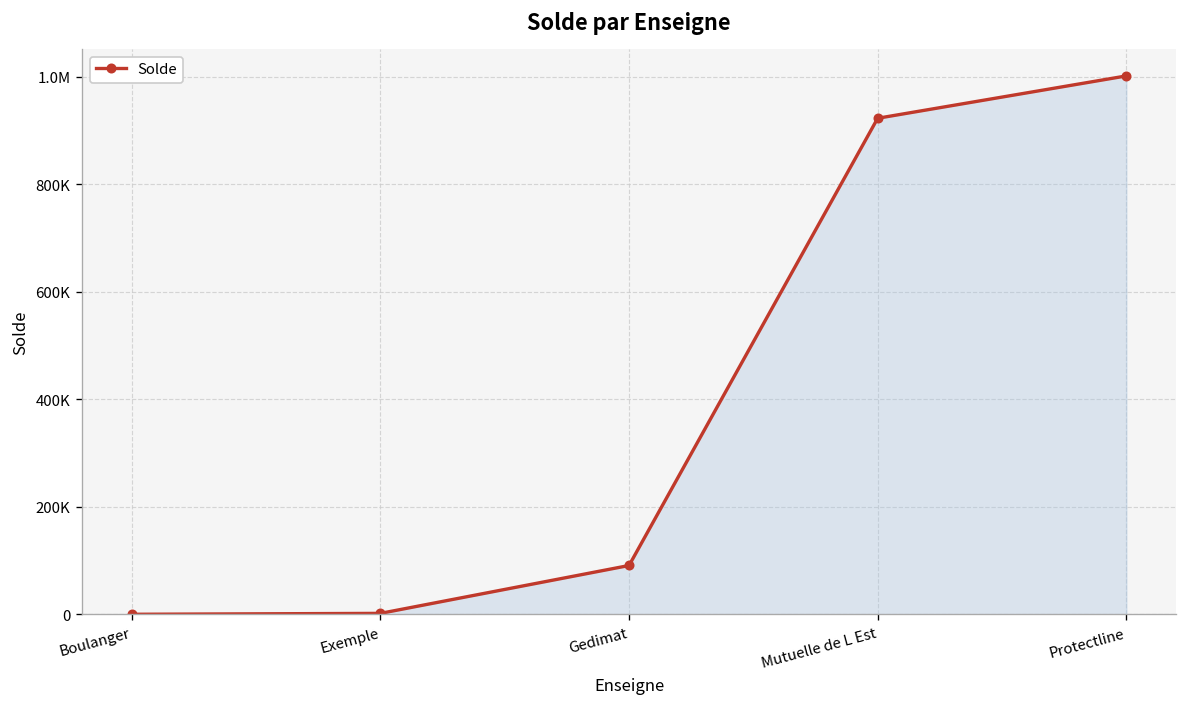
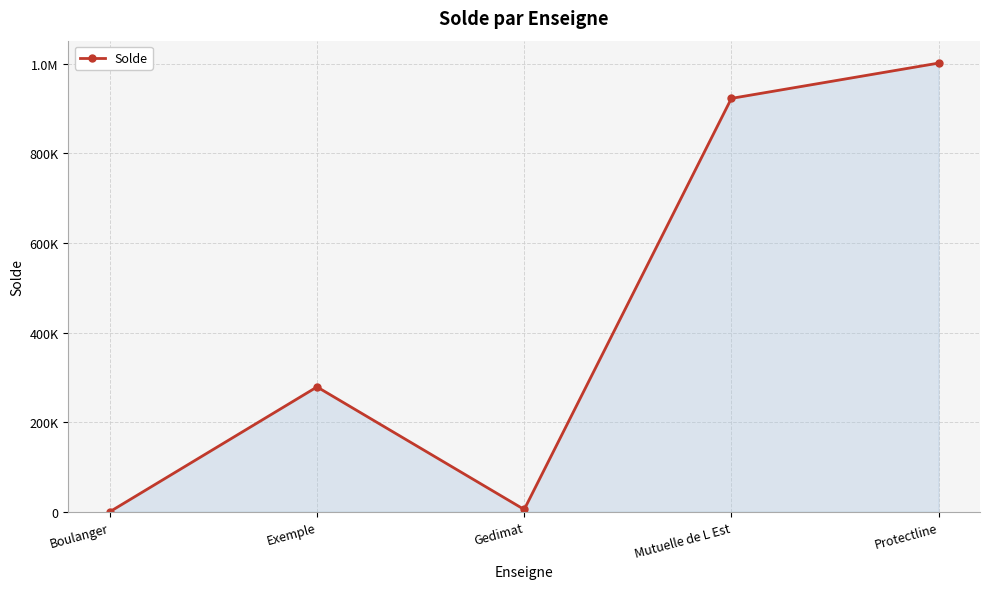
  {
    "Boulanger": 0,
-   "Exemple": 0,
-   "Gedimat": 90000,
+   "Exemple": 280000,
+   "Gedimat": 10000,
    "Mutuelle de L Est": 920000,
    "Protectline": 1000000
  }
